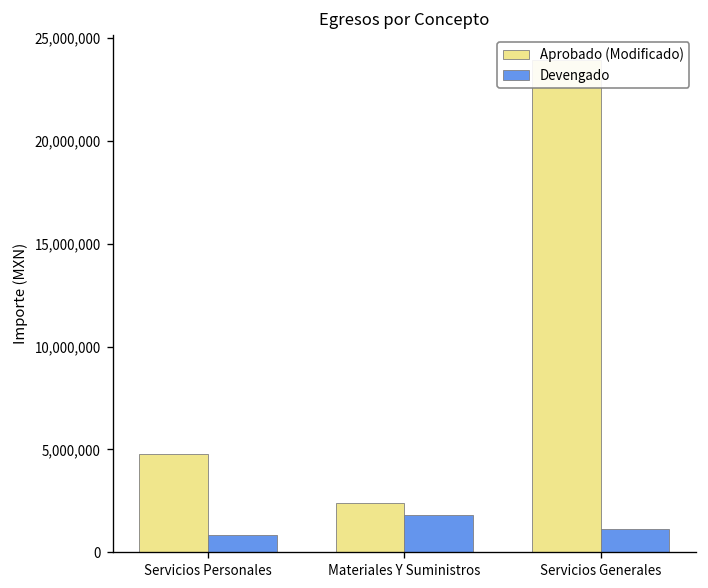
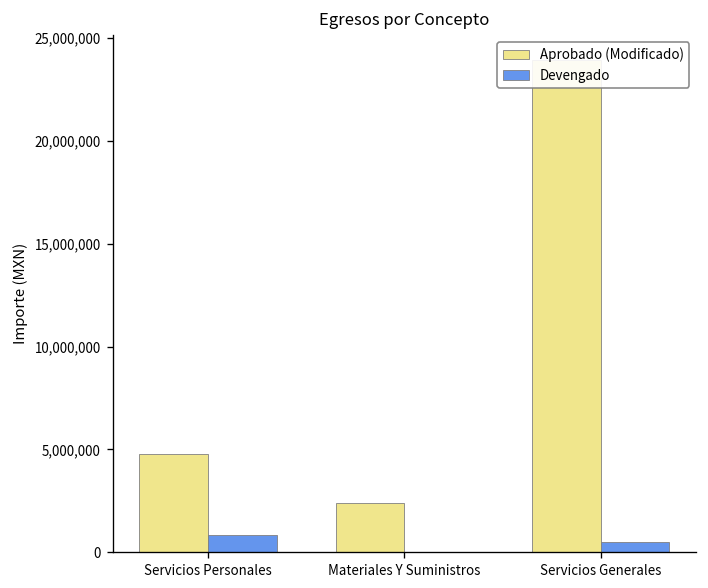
  {
    "Aprobado (Modificado)": {
      "Servicios Personales": "4,800,000",
      "Materiales Y Suministros": "2,400,000"
    },
    "Devengado": {
      "Servicios Personales": "800,000",
-     "Materiales Y Suministros": "1,800,000",
-     "Servicios Generales": "1,100,000"
+     "Materiales Y Suministros": "0",
+     "Servicios Generales": "500,000"
    }
  }
